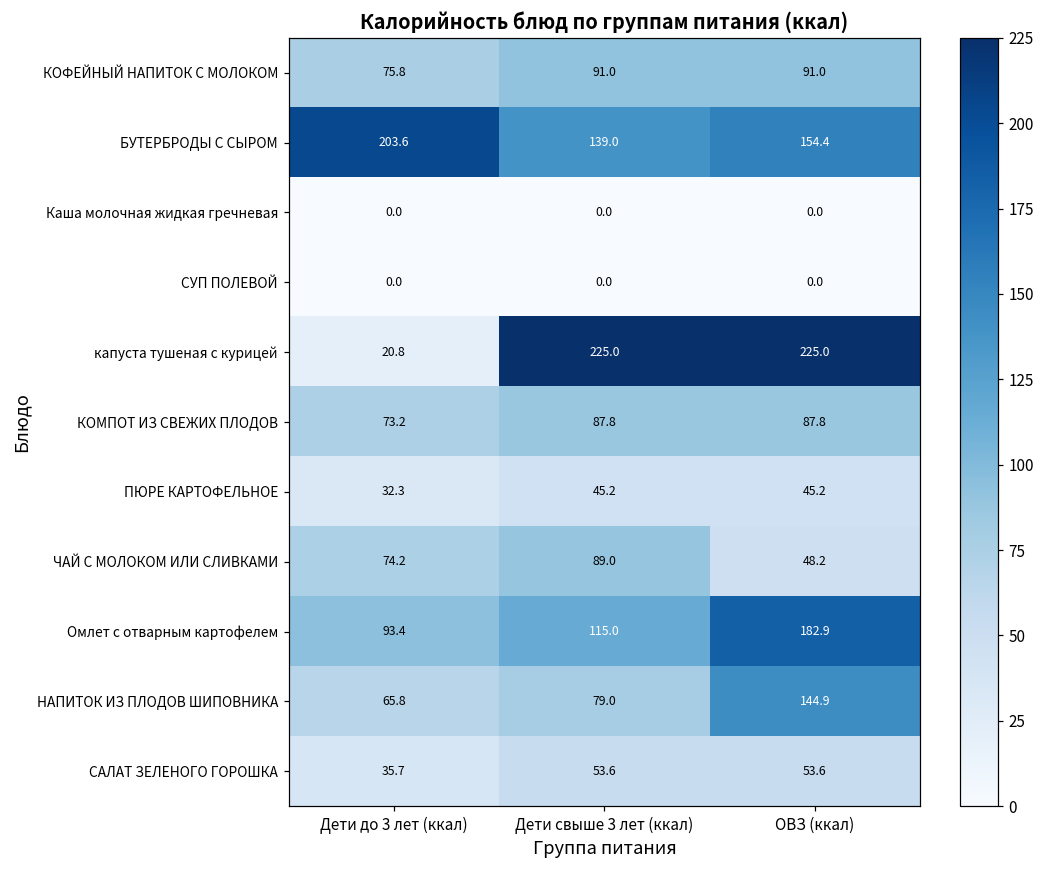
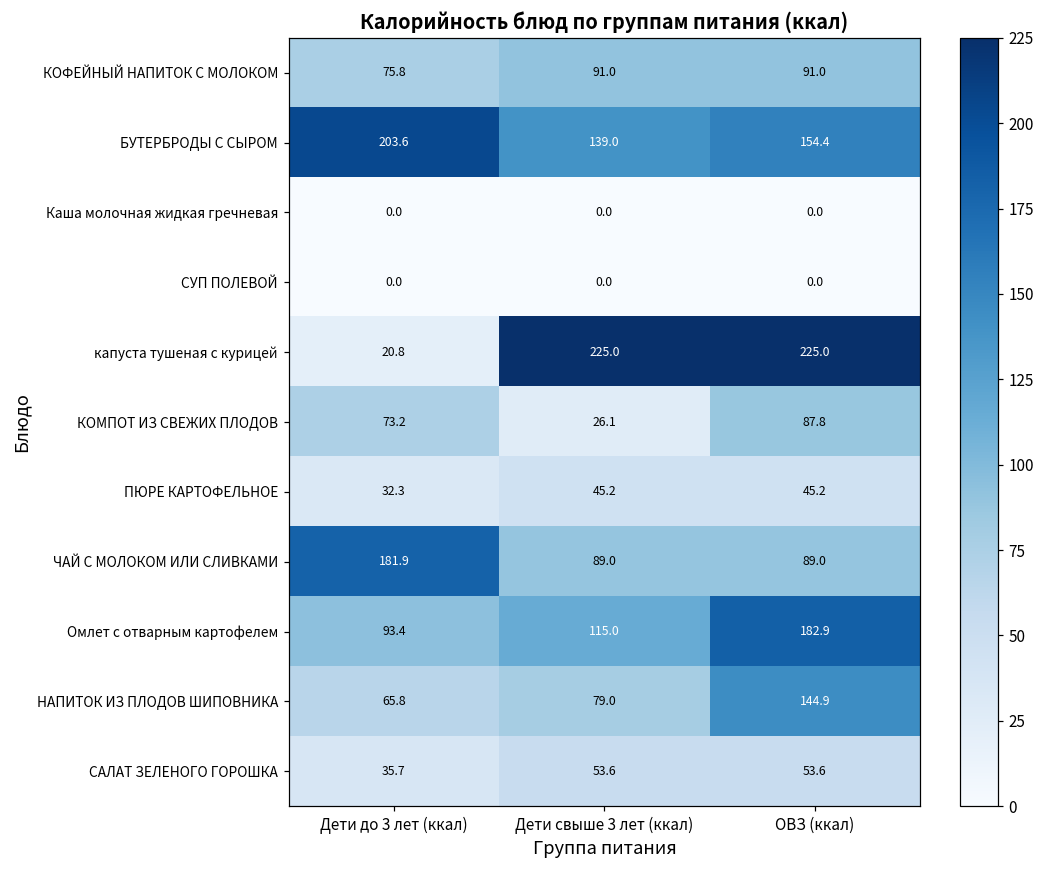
  {
    "КОФЕЙНЫЙ НАПИТОК С МОЛОКОМ": {
      "Дети до 3 лет (ккал)": 75.8,
      "Дети свыше 3 лет (ккал)": 91.0,
      "ОВЗ (ккал)": 91.0
    },
    "БУТЕРБРОДЫ С СЫРОМ": {
      "Дети до 3 лет (ккал)": 203.6,
      "Дети свыше 3 лет (ккал)": 139.0,
      "ОВЗ (ккал)": 154.4
    },
    "Каша молочная жидкая гречневая": {
      "Дети до 3 лет (ккал)": 0.0,
      "Дети свыше 3 лет (ккал)": 0.0,
      "ОВЗ (ккал)": 0.0
    },
    "СУП ПОЛЕВОЙ": {
      "Дети до 3 лет (ккал)": 0.0,
      "Дети свыше 3 лет (ккал)": 0.0,
      "ОВЗ (ккал)": 0.0
    },
    "капуста тушеная с курицей": {
      "Дети до 3 лет (ккал)": 20.8,
      "Дети свыше 3 лет (ккал)": 225.0,
      "ОВЗ (ккал)": 225.0
    },
    "КОМПОТ ИЗ СВЕЖИХ ПЛОДОВ": {
      "Дети до 3 лет (ккал)": 73.2,
-     "Дети свыше 3 лет (ккал)": 87.8,
+     "Дети свыше 3 лет (ккал)": 26.1,
      "ОВЗ (ккал)": 87.8
    },
    "ПЮРЕ КАРТОФЕЛЬНОЕ": {
      "Дети до 3 лет (ккал)": 32.3,
      "Дети свыше 3 лет (ккал)": 45.2,
      "ОВЗ (ккал)": 45.2
    },
    "ЧАЙ С МОЛОКОМ ИЛИ СЛИВКАМИ": {
-     "Дети до 3 лет (ккал)": 74.2,
+     "Дети до 3 лет (ккал)": 181.9,
      "Дети свыше 3 лет (ккал)": 89.0,
-     "ОВЗ (ккал)": 48.2
+     "ОВЗ (ккал)": 89.0
    },
    "Омлет с отварным картофелем": {
      "Дети до 3 лет (ккал)": 93.4,
      "Дети свыше 3 лет (ккал)": 115.0,
      "ОВЗ (ккал)": 182.9
    },
    "НАПИТОК ИЗ ПЛОДОВ ШИПОВНИКА": {
      "Дети до 3 лет (ккал)": 65.8,
      "Дети свыше 3 лет (ккал)": 79.0,
      "ОВЗ (ккал)": 144.9
    },
    "САЛАТ ЗЕЛЕНОГО ГОРОШКА": {
      "Дети до 3 лет (ккал)": 35.7,
      "Дети свыше 3 лет (ккал)": 53.6,
      "ОВЗ (ккал)": 53.6
    }
  }
